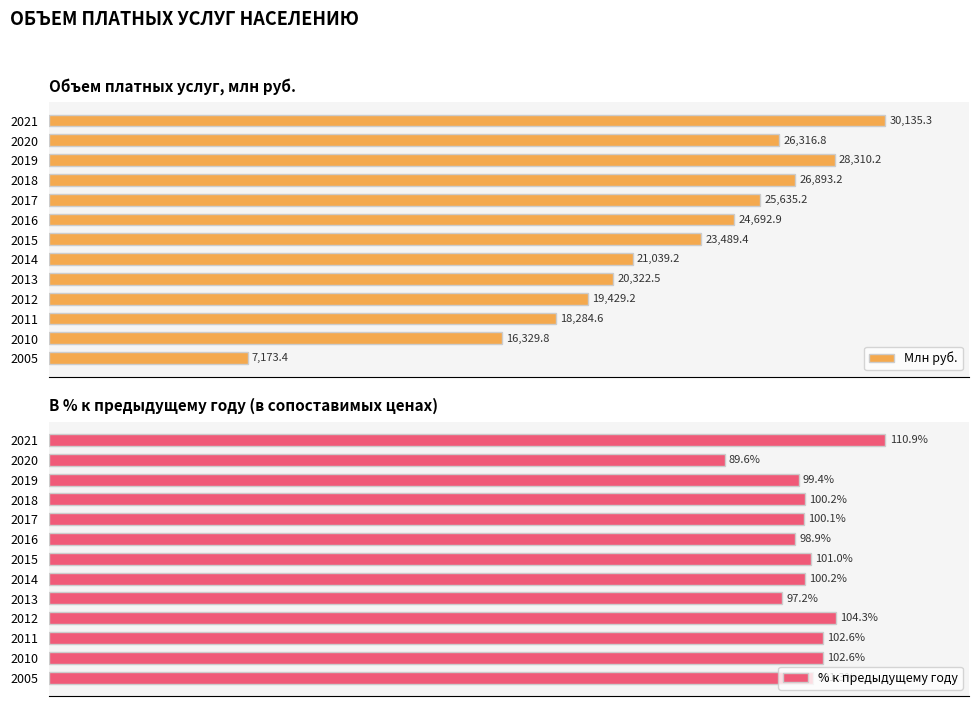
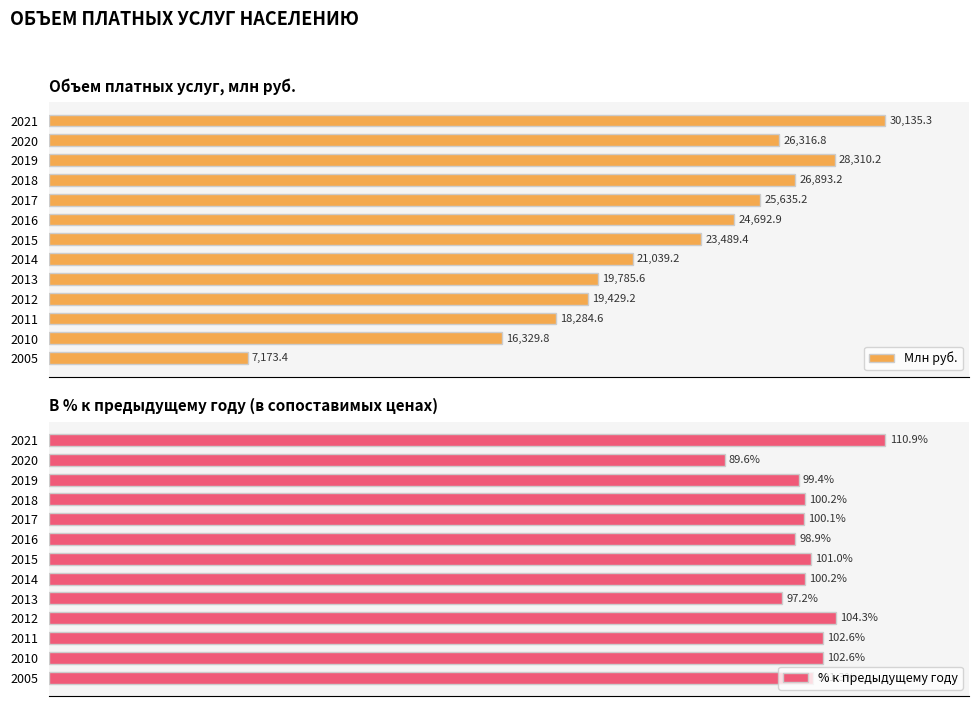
  {
    "Объем платных услуг, млн руб.": {
-     "2013": "20,322.5"
+     "2013": "19,785.6"
    }
  }
